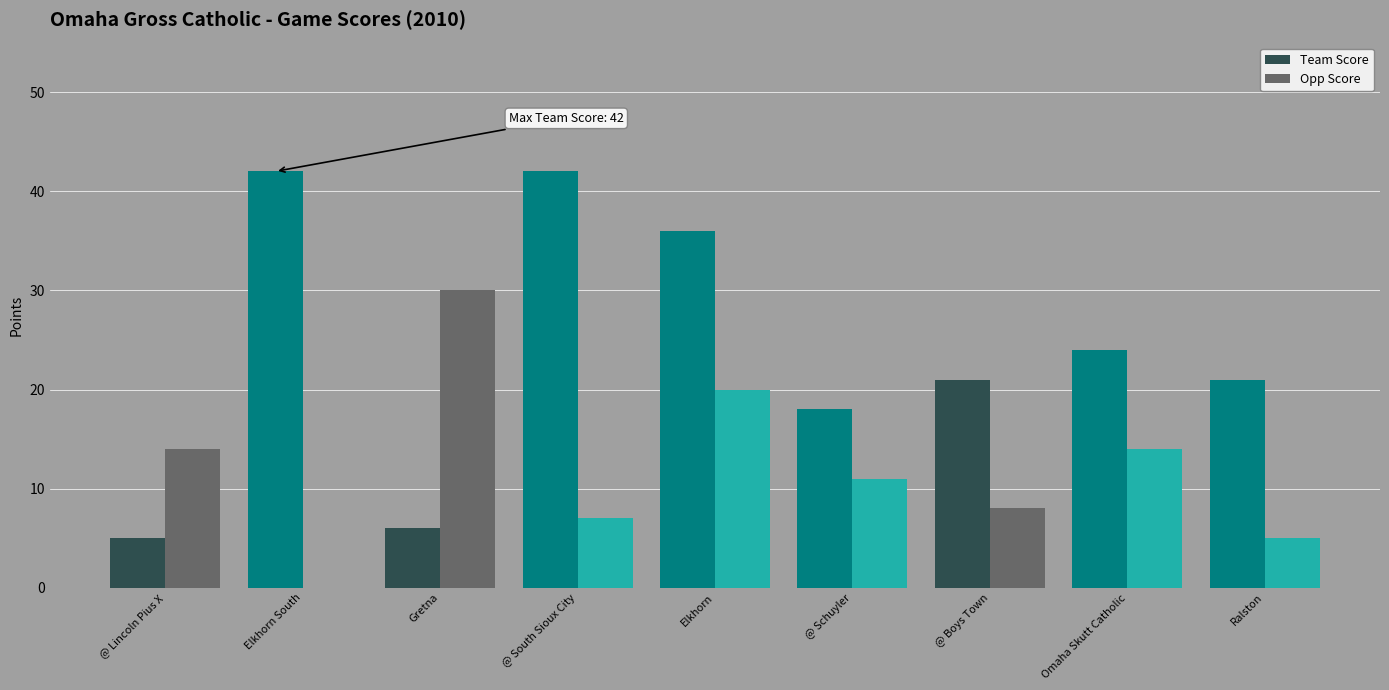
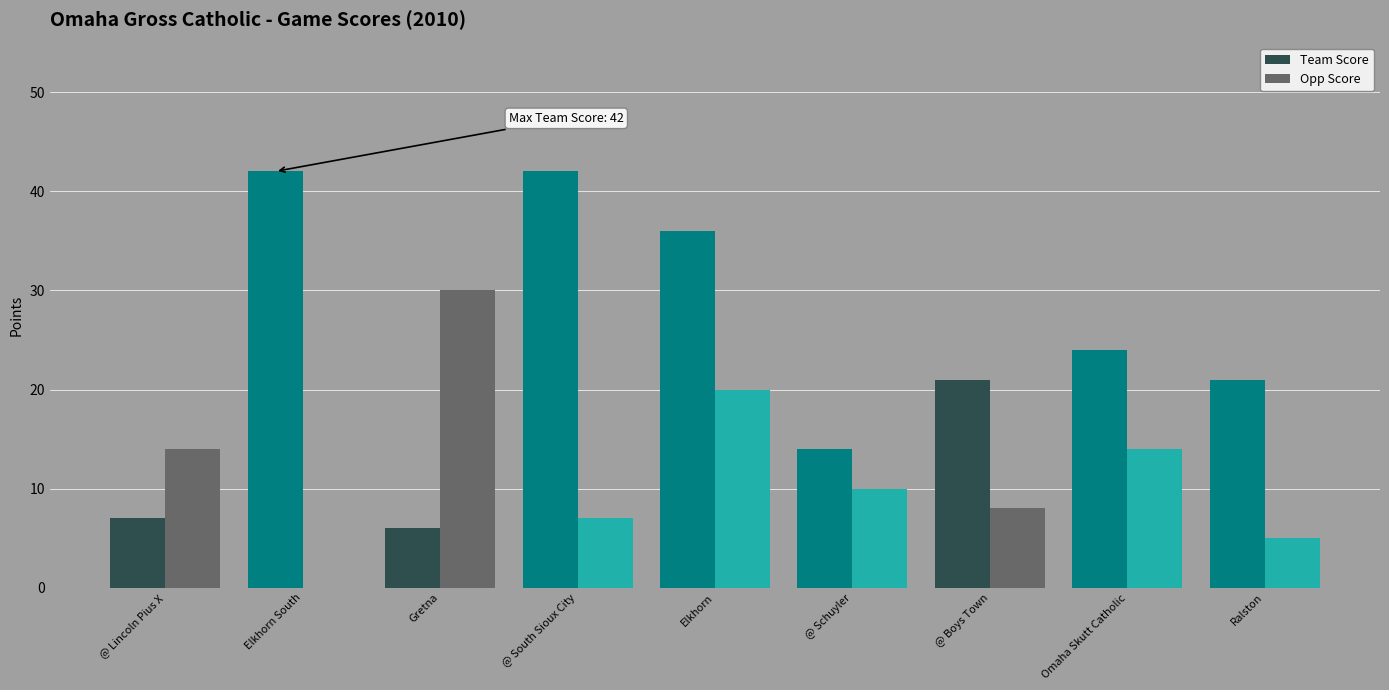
  {
    "Team Score": {
-     "@ Lincoln Pius X": 5,
+     "@ Lincoln Pius X": 7,
      "Elkhorn South": 42,
      "Gretna": 6,
      "Elkhorn": 36,
-     "@ Schuyler": 18,
+     "@ Schuyler": 14,
      "@ Boys Town": 21,
      "Omaha Skutt Catholic": 24,
      "Ralston": 21
    },
    "Opp Score": {
      "@ Lincoln Pius X": 14,
      "Elkhorn South": 0,
      "Gretna": 30,
      "@ South Sioux City": 7,
      "Elkhorn": 20,
-     "@ Schuyler": 11,
+     "@ Schuyler": 10,
      "@ Boys Town": 8,
      "Omaha Skutt Catholic": 14,
      "Ralston": 5
    }
  }
